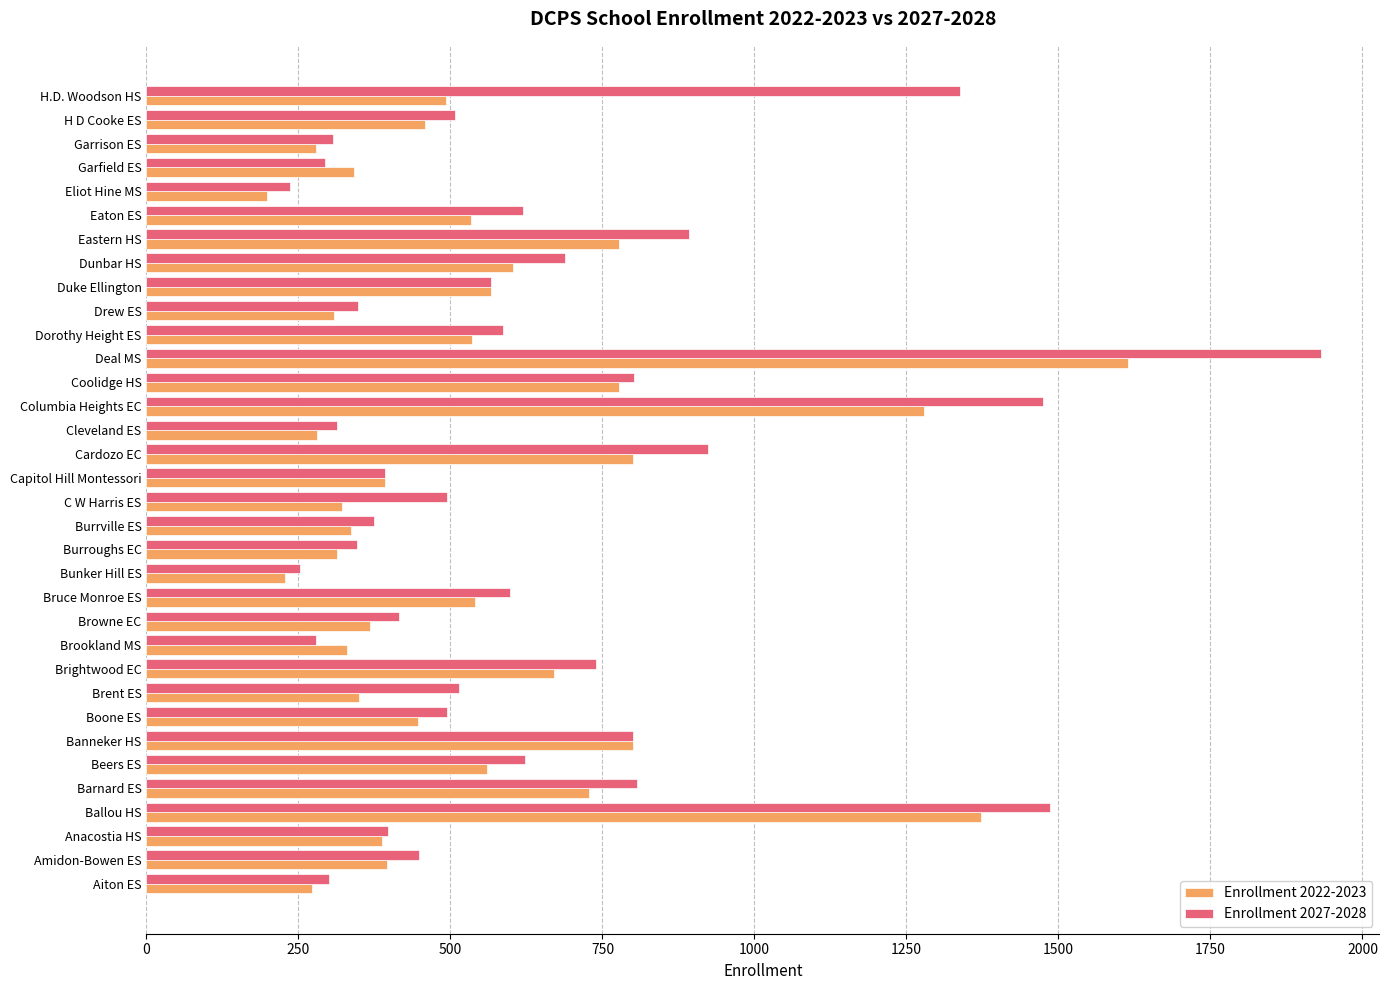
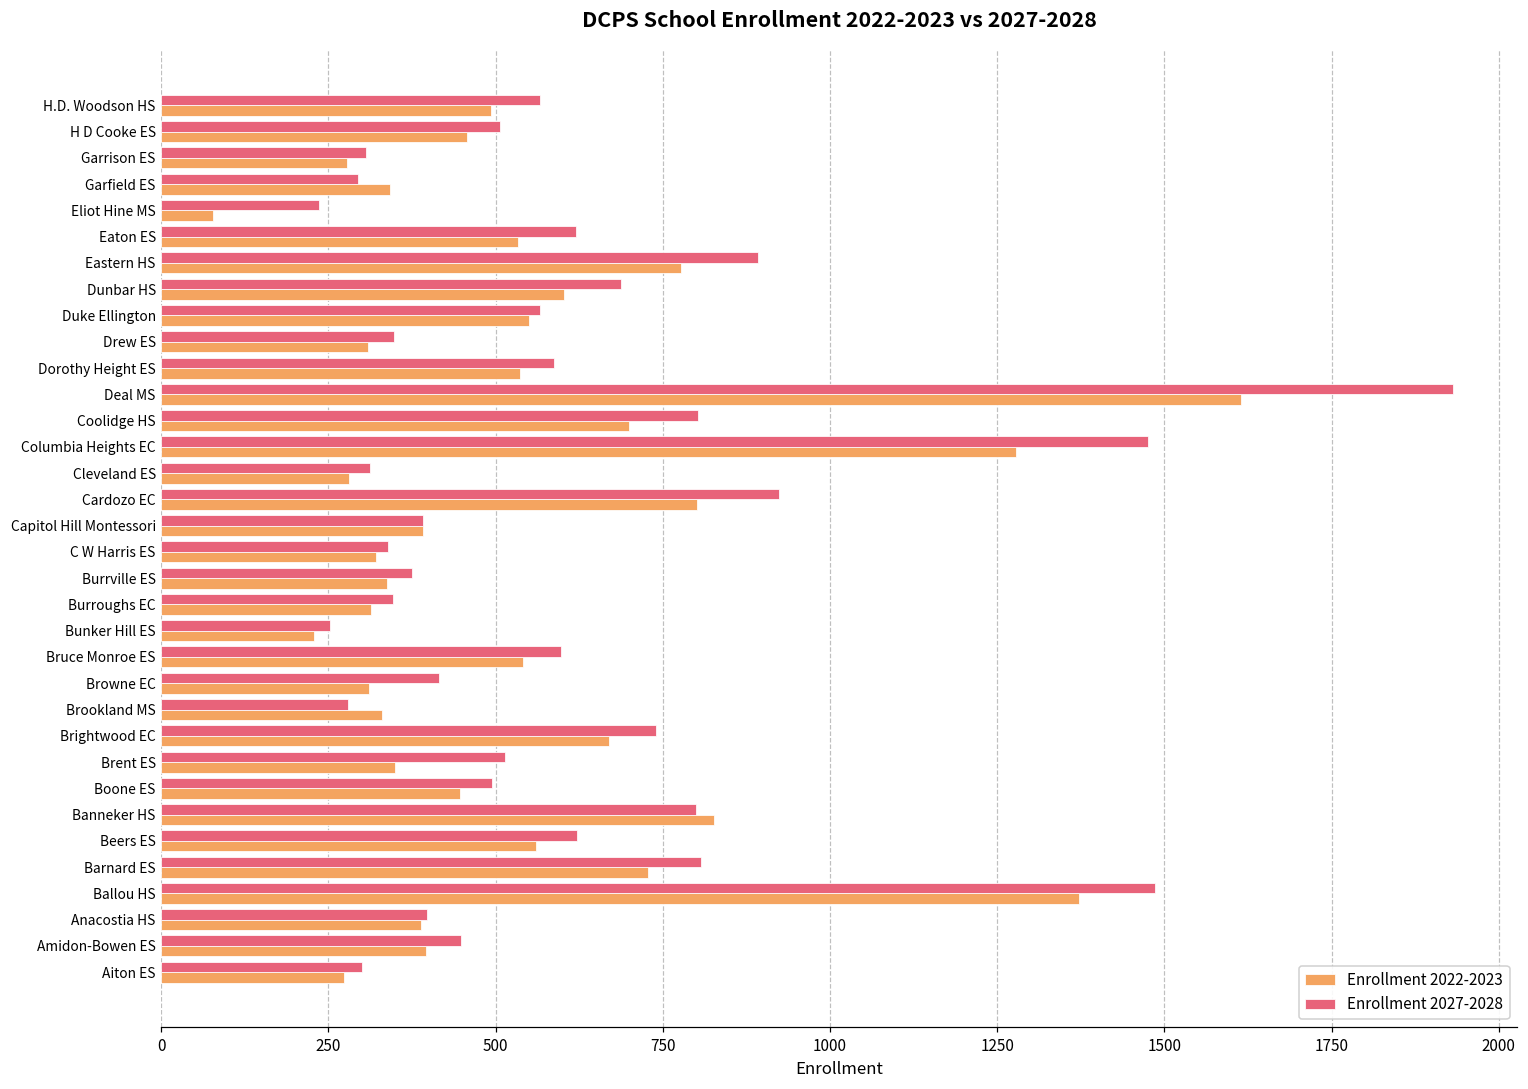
  {
    "Enrollment 2022-2023": {
      "H.D. Woodson HS": 490,
      "H D Cooke ES": 460,
      "Garrison ES": 280,
      "Garfield ES": 340,
-     "Eliot Hine MS": 200,
+     "Eliot Hine MS": 80,
      "Eaton ES": 530,
      "Eastern HS": 780,
      "Dunbar HS": 600,
-     "Duke Ellington": 570,
+     "Duke Ellington": 550,
      "Drew ES": 310,
      "Dorothy Height ES": 540,
      "Deal MS": 1620,
-     "Coolidge HS": 780,
+     "Coolidge HS": 700,
      "Columbia Heights EC": 1280,
      "Cleveland ES": 280,
      "Cardozo EC": 800,
      "Capitol Hill Montessori": 390,
      "C W Harris ES": 320,
      "Burrville ES": 340,
      "Burroughs EC": 310,
      "Bunker Hill ES": 230,
      "Bruce Monroe ES": 540,
-     "Browne EC": 370,
+     "Browne EC": 310,
      "Brookland MS": 330,
      "Brightwood EC": 670,
      "Brent ES": 350,
      "Boone ES": 450,
-     "Banneker HS": 800,
+     "Banneker HS": 830,
      "Beers ES": 560,
      "Barnard ES": 730,
      "Ballou HS": 1370,
      "Anacostia HS": 390,
      "Amidon-Bowen ES": 400,
      "Aiton ES": 270
    },
    "Enrollment 2027-2028": {
-     "H.D. Woodson HS": 1340,
+     "H.D. Woodson HS": 570,
      "H D Cooke ES": 510,
      "Garrison ES": 310,
      "Garfield ES": 290,
      "Eliot Hine MS": 240,
      "Eaton ES": 620,
      "Eastern HS": 890,
      "Dunbar HS": 690,
      "Duke Ellington": 570,
      "Drew ES": 350,
      "Dorothy Height ES": 590,
      "Deal MS": 1930,
      "Coolidge HS": 800,
      "Columbia Heights EC": 1480,
      "Cleveland ES": 310,
      "Cardozo EC": 920,
      "Capitol Hill Montessori": 390,
-     "C W Harris ES": 500,
+     "C W Harris ES": 340,
      "Burrville ES": 380,
      "Burroughs EC": 350,
      "Bunker Hill ES": 250,
      "Bruce Monroe ES": 600,
      "Browne EC": 420,
      "Brookland MS": 280,
      "Brightwood EC": 740,
      "Brent ES": 510,
      "Boone ES": 490,
      "Banneker HS": 800,
      "Beers ES": 620,
      "Barnard ES": 810,
      "Ballou HS": 1490,
      "Anacostia HS": 400,
      "Amidon-Bowen ES": 450,
      "Aiton ES": 300
    }
  }
